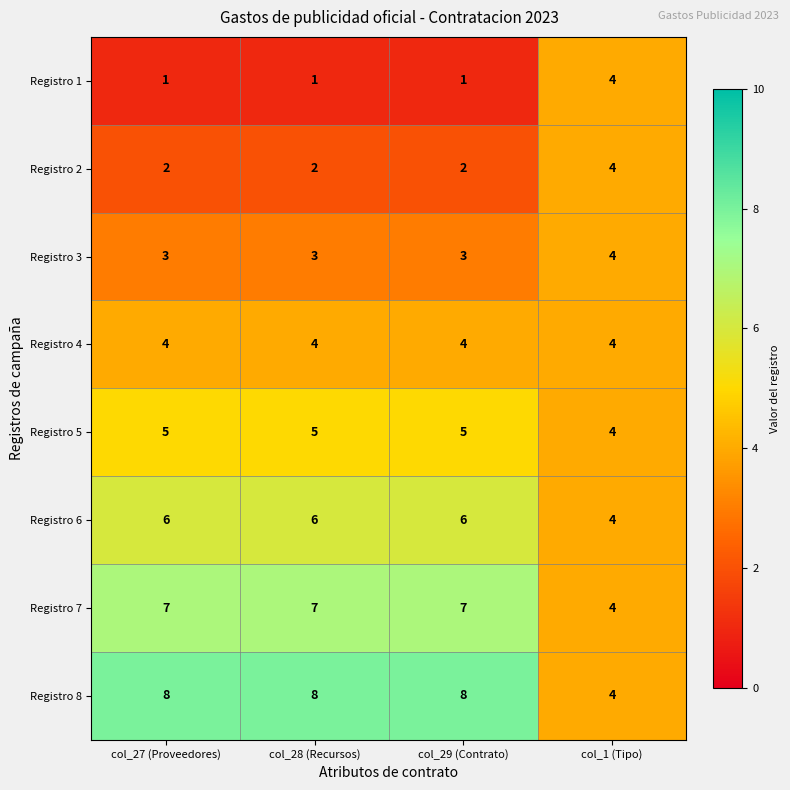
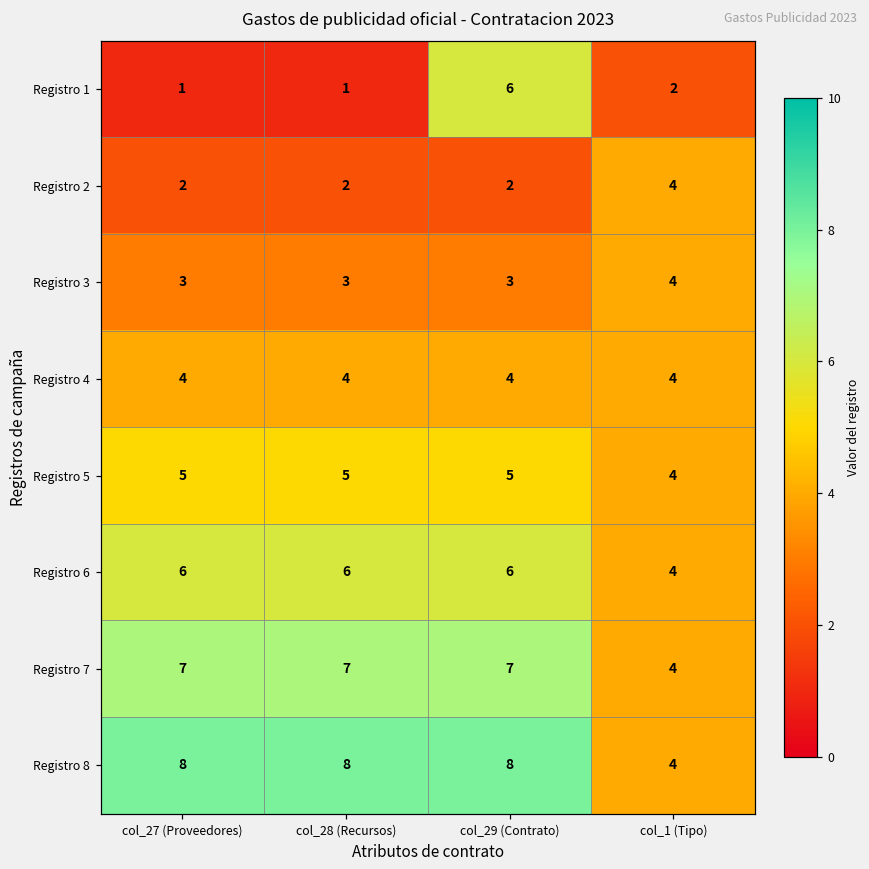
  {
    "Registro 1": {
      "col_27 (Proveedores)": 1,
      "col_28 (Recursos)": 1,
-     "col_29 (Contrato)": 1,
-     "col_1 (Tipo)": 4
+     "col_29 (Contrato)": 6,
+     "col_1 (Tipo)": 2
    },
    "Registro 2": {
      "col_27 (Proveedores)": 2,
      "col_28 (Recursos)": 2,
      "col_29 (Contrato)": 2,
      "col_1 (Tipo)": 4
    },
    "Registro 3": {
      "col_27 (Proveedores)": 3,
      "col_28 (Recursos)": 3,
      "col_29 (Contrato)": 3,
      "col_1 (Tipo)": 4
    },
    "Registro 4": {
      "col_27 (Proveedores)": 4,
      "col_28 (Recursos)": 4,
      "col_29 (Contrato)": 4,
      "col_1 (Tipo)": 4
    },
    "Registro 5": {
      "col_27 (Proveedores)": 5,
      "col_28 (Recursos)": 5,
      "col_29 (Contrato)": 5,
      "col_1 (Tipo)": 4
    },
    "Registro 6": {
      "col_27 (Proveedores)": 6,
      "col_28 (Recursos)": 6,
      "col_29 (Contrato)": 6,
      "col_1 (Tipo)": 4
    },
    "Registro 7": {
      "col_27 (Proveedores)": 7,
      "col_28 (Recursos)": 7,
      "col_29 (Contrato)": 7,
      "col_1 (Tipo)": 4
    },
    "Registro 8": {
      "col_27 (Proveedores)": 8,
      "col_28 (Recursos)": 8,
      "col_29 (Contrato)": 8,
      "col_1 (Tipo)": 4
    }
  }
